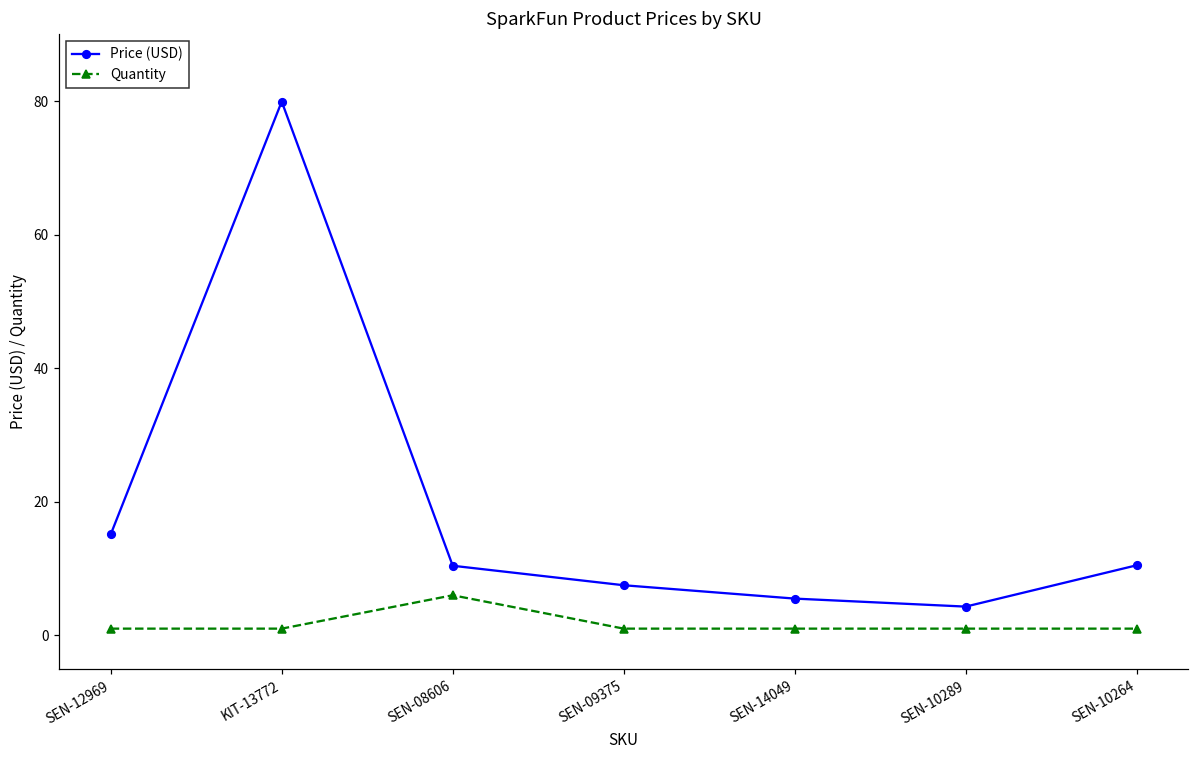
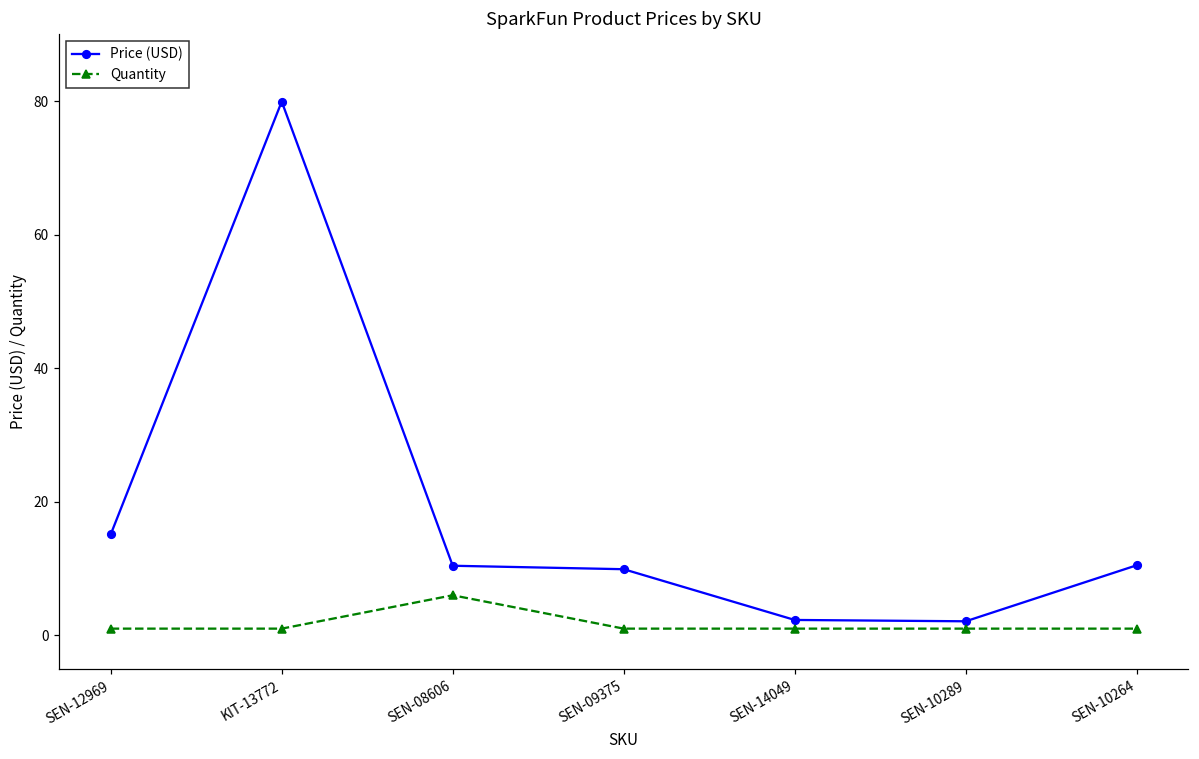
  {
    "Price (USD)": {
      "SEN-12969": 15,
      "KIT-13772": 80,
      "SEN-08606": 10,
-     "SEN-09375": 8,
-     "SEN-14049": 6,
-     "SEN-10289": 4,
+     "SEN-09375": 10,
+     "SEN-14049": 2,
+     "SEN-10289": 2,
      "SEN-10264": 10
    },
    "Quantity": {
      "SEN-12969": 1,
      "KIT-13772": 1,
      "SEN-08606": 6,
      "SEN-09375": 1,
      "SEN-14049": 1,
      "SEN-10289": 1,
      "SEN-10264": 1
    }
  }
